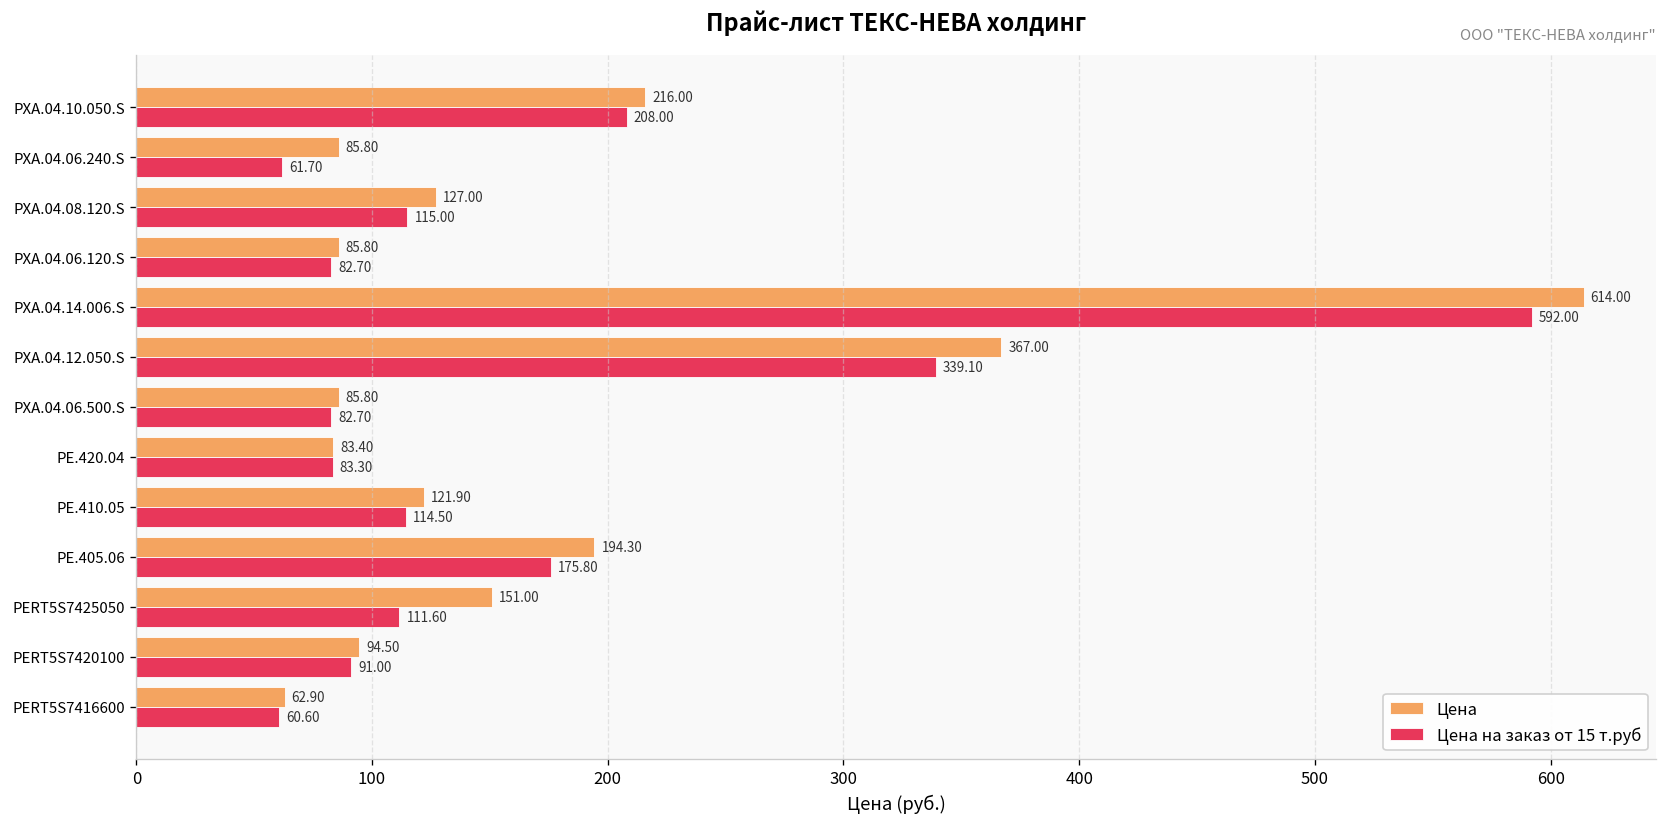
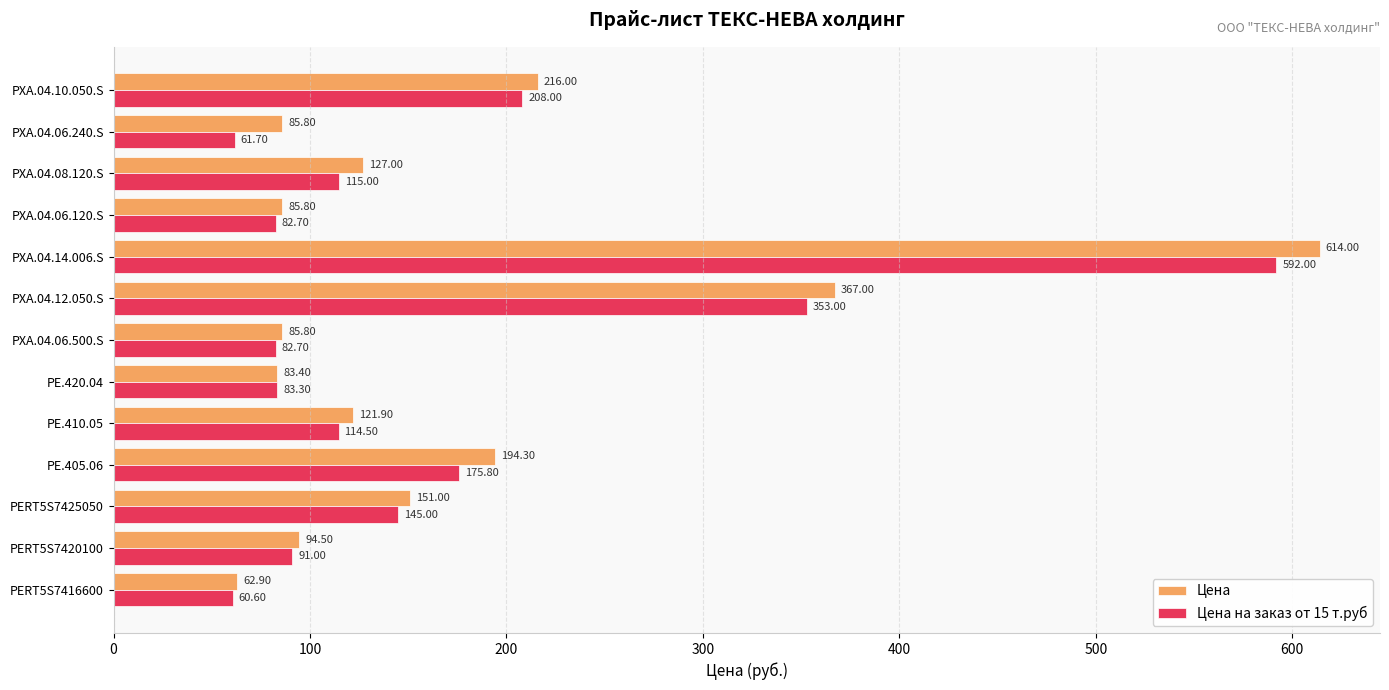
  {
    "Цена": {
      "PXA.04.10.050.S": 216.00,
      "PXA.04.06.240.S": 85.80,
      "PXA.04.08.120.S": 127.00,
      "PXA.04.06.120.S": 85.80,
      "PXA.04.14.006.S": 614.00,
      "PXA.04.12.050.S": 367.00,
      "PXA.04.06.500.S": 85.80,
      "PE.420.04": 83.40,
      "PE.410.05": 121.90,
      "PE.405.06": 194.30,
      "PERT5S7425050": 151.00,
      "PERT5S7420100": 94.50,
      "PERT5S7416600": 62.90
    },
    "Цена на заказ от 15 т.руб": {
      "PXA.04.10.050.S": 208.00,
      "PXA.04.06.240.S": 61.70,
      "PXA.04.08.120.S": 115.00,
      "PXA.04.06.120.S": 82.70,
      "PXA.04.14.006.S": 592.00,
-     "PXA.04.12.050.S": 339.10,
+     "PXA.04.12.050.S": 353.00,
      "PXA.04.06.500.S": 82.70,
      "PE.420.04": 83.30,
      "PE.410.05": 114.50,
      "PE.405.06": 175.80,
-     "PERT5S7425050": 111.60,
+     "PERT5S7425050": 145.00,
      "PERT5S7420100": 91.00,
      "PERT5S7416600": 60.60
    }
  }
